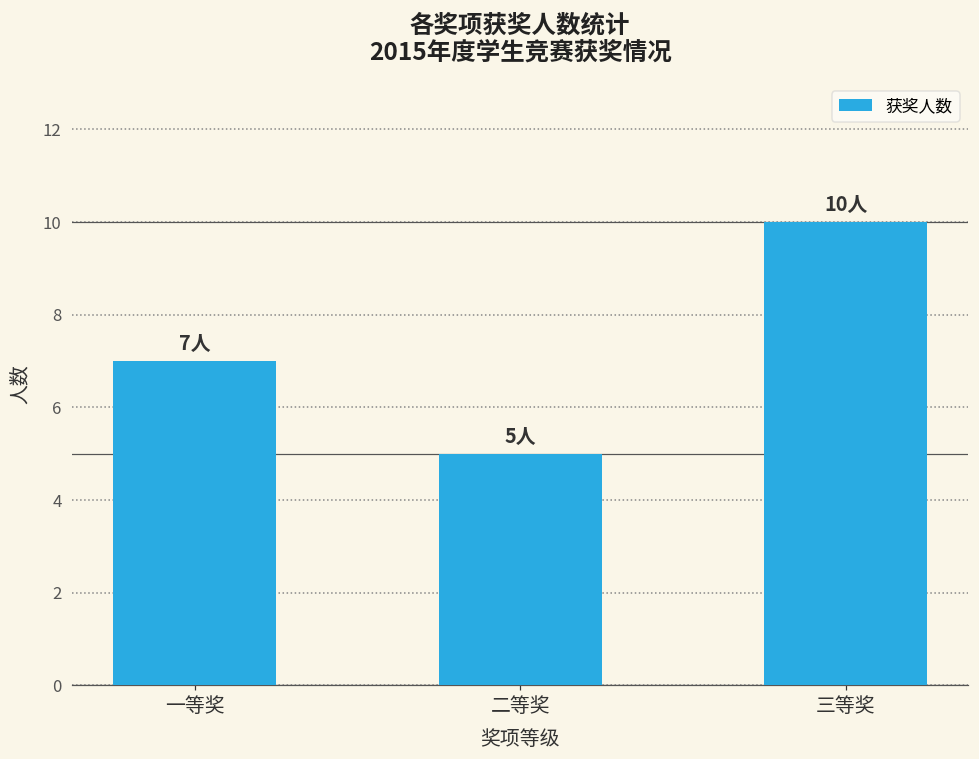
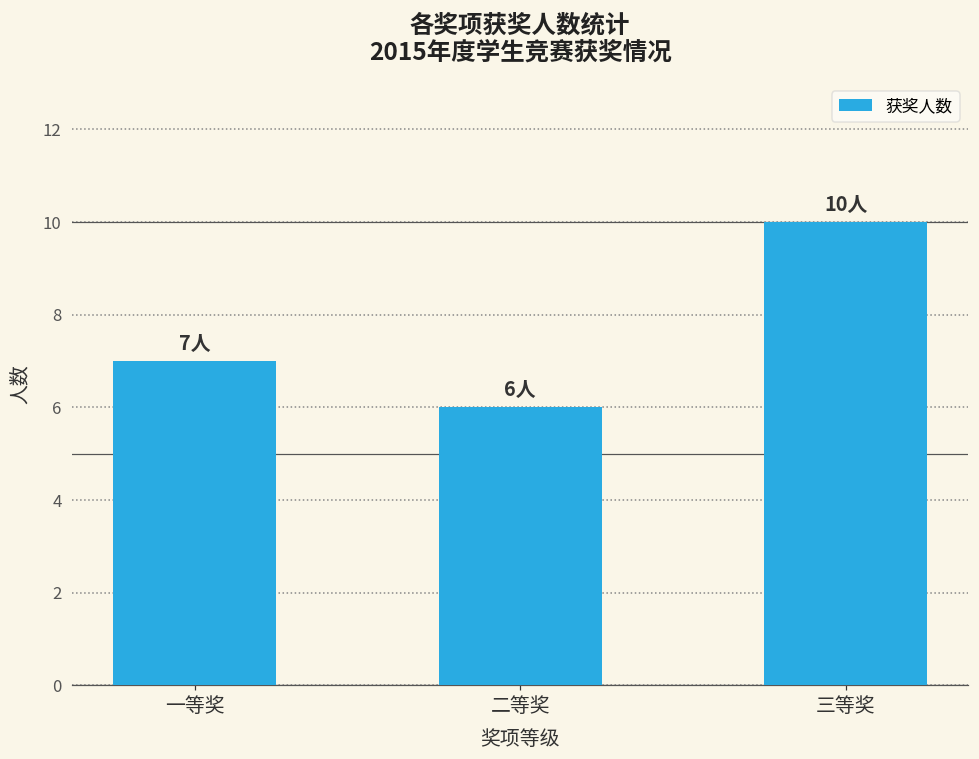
  {
    "一等奖": "7人",
-   "二等奖": "5人",
+   "二等奖": "6人",
    "三等奖": "10人"
  }
